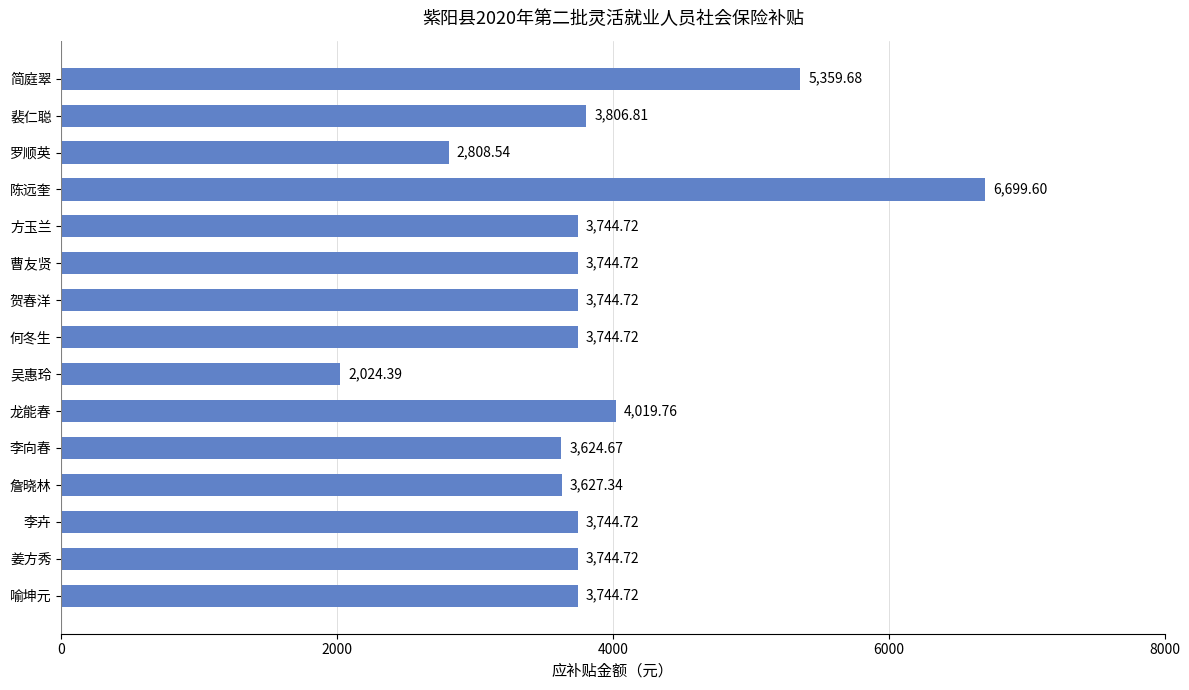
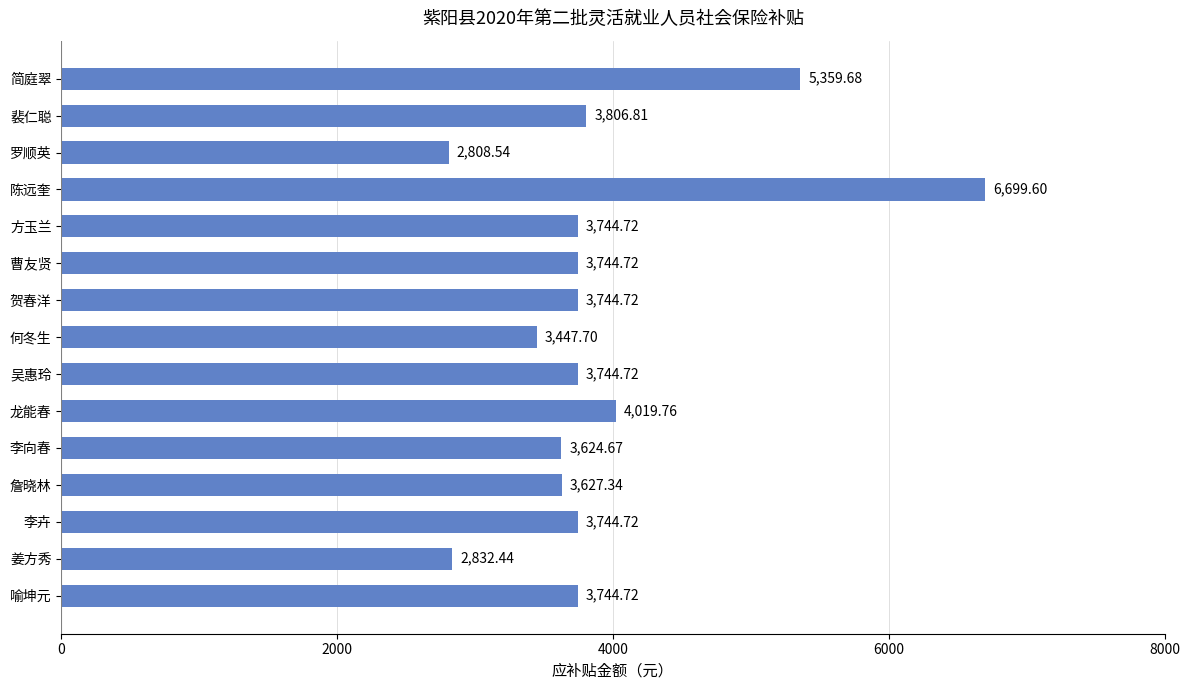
  {
    "简庭翠": "5,359.68",
    "裴仁聪": "3,806.81",
    "罗顺英": "2,808.54",
    "陈远奎": "6,699.60",
    "方玉兰": "3,744.72",
    "曹友贤": "3,744.72",
    "贺春洋": "3,744.72",
-   "何冬生": "3,744.72",
-   "吴惠玲": "2,024.39",
+   "何冬生": "3,447.70",
+   "吴惠玲": "3,744.72",
    "龙能春": "4,019.76",
    "李向春": "3,624.67",
    "詹晓林": "3,627.34",
    "李卉": "3,744.72",
-   "姜方秀": "3,744.72",
+   "姜方秀": "2,832.44",
    "喻坤元": "3,744.72"
  }
